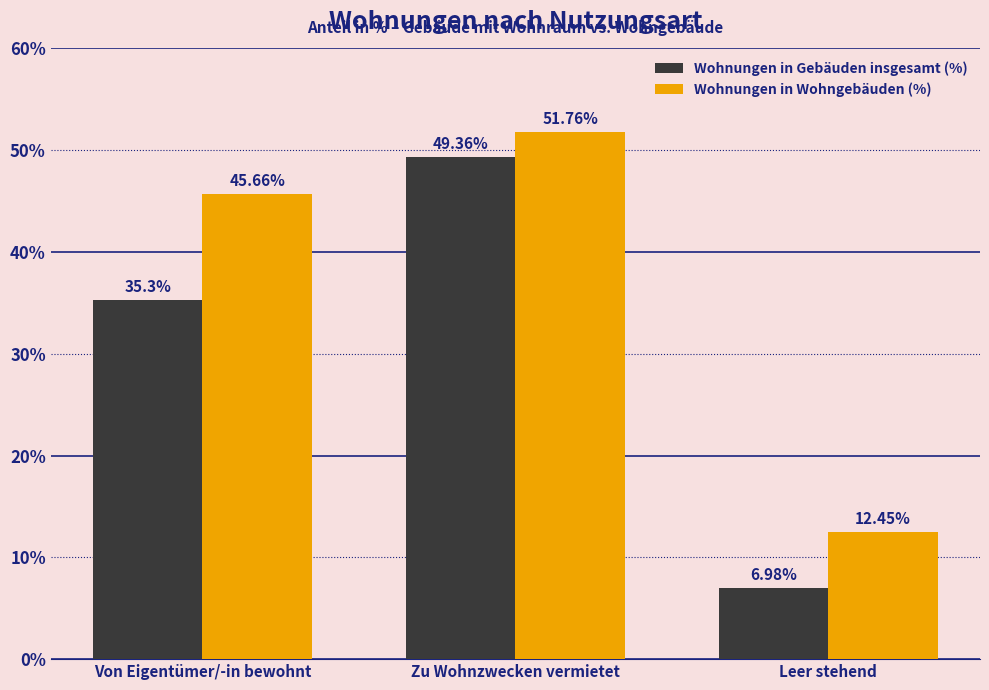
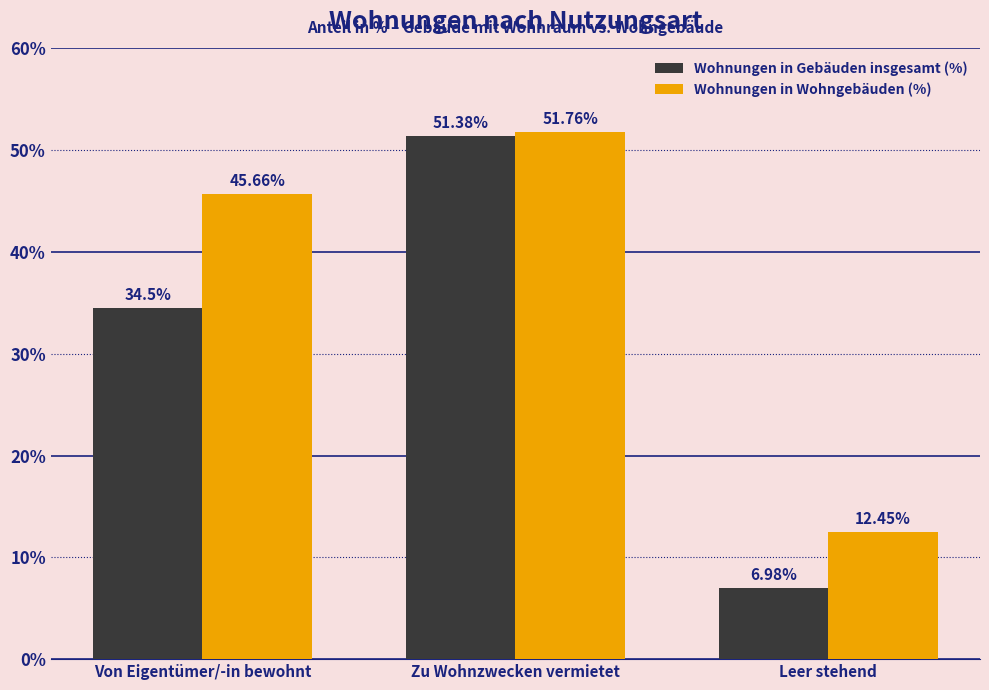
  {
    "Wohnungen in Gebäuden insgesamt (%)": {
-     "Von Eigentümer/-in bewohnt": "35.3%",
-     "Zu Wohnzwecken vermietet": "49.36%",
+     "Von Eigentümer/-in bewohnt": "34.5%",
+     "Zu Wohnzwecken vermietet": "51.38%",
      "Leer stehend": "6.98%"
    },
    "Wohnungen in Wohngebäuden (%)": {
      "Von Eigentümer/-in bewohnt": "45.66%",
      "Zu Wohnzwecken vermietet": "51.76%",
      "Leer stehend": "12.45%"
    }
  }
